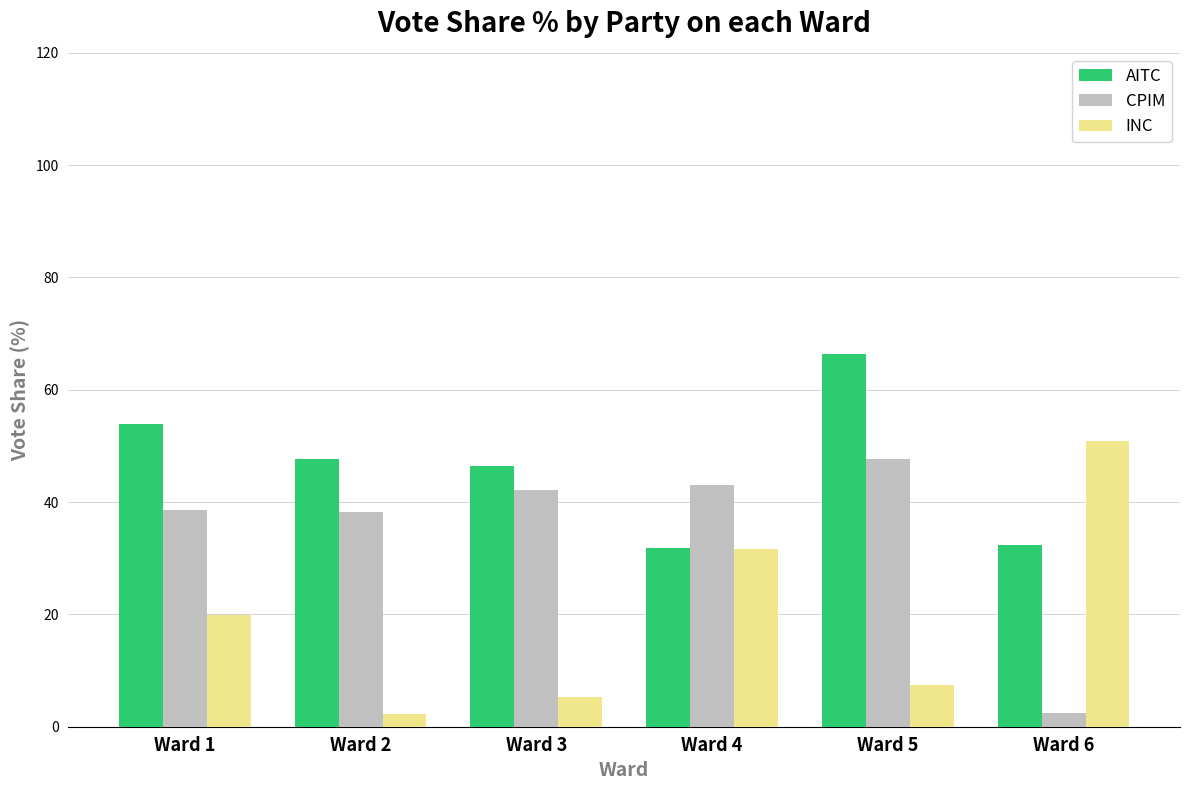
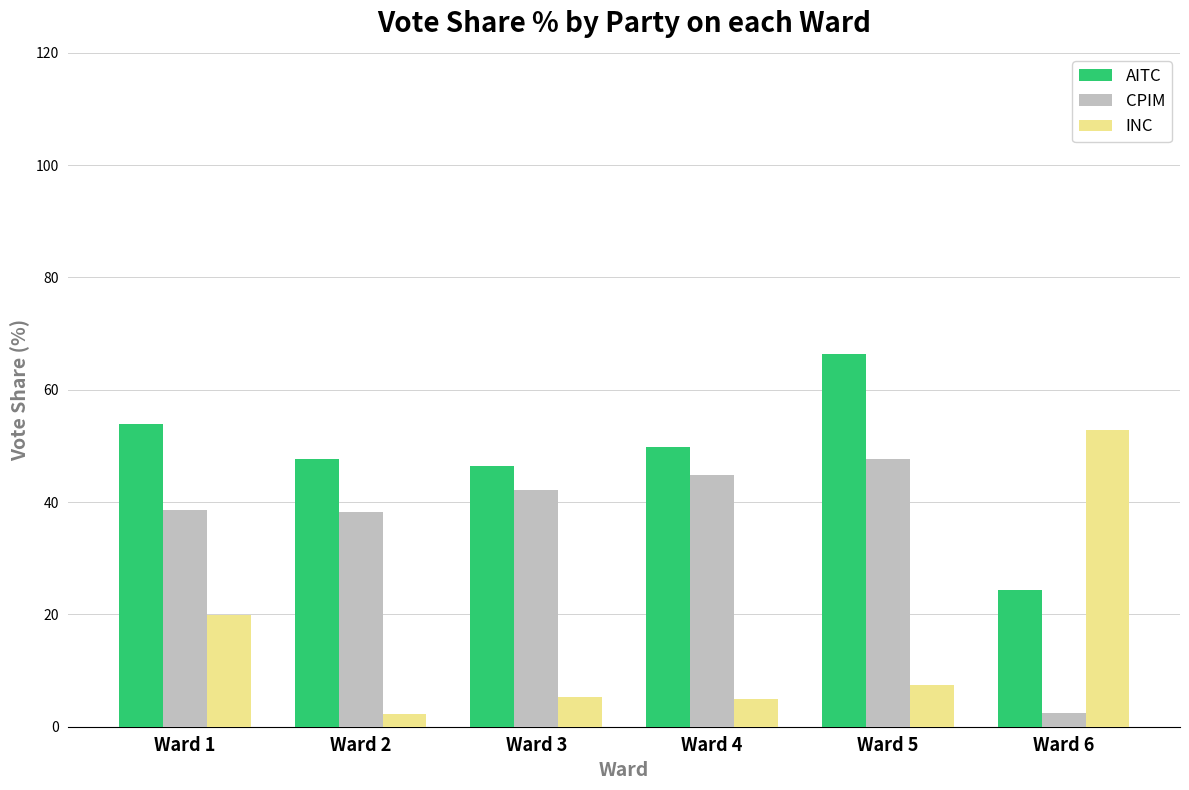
  {
    "AITC": {
      "Ward 1": 54,
      "Ward 2": 48,
      "Ward 3": 46,
-     "Ward 4": 32,
+     "Ward 4": 50,
      "Ward 5": 66,
-     "Ward 6": 32
+     "Ward 6": 24
    },
    "CPIM": {
      "Ward 1": 39,
      "Ward 2": 38,
      "Ward 3": 42,
-     "Ward 4": 43,
+     "Ward 4": 45,
      "Ward 5": 48,
      "Ward 6": 2
    },
    "INC": {
      "Ward 1": 20,
      "Ward 2": 2,
      "Ward 3": 5,
-     "Ward 4": 32,
+     "Ward 4": 5,
      "Ward 5": 7,
-     "Ward 6": 51
+     "Ward 6": 53
    }
  }
